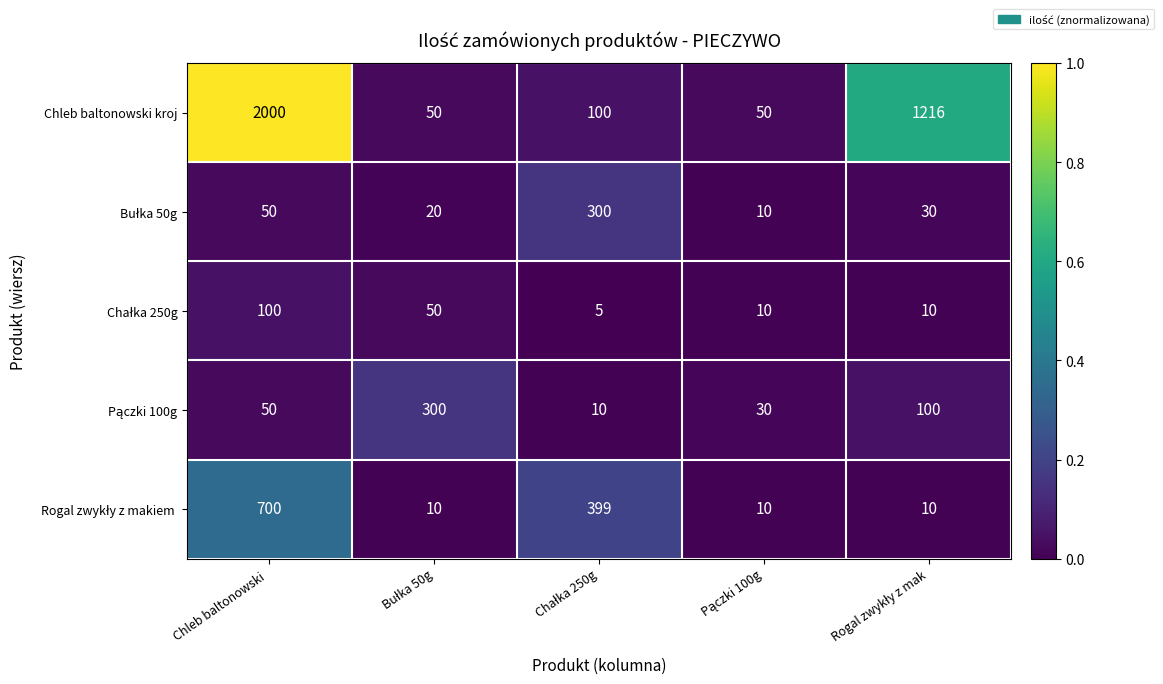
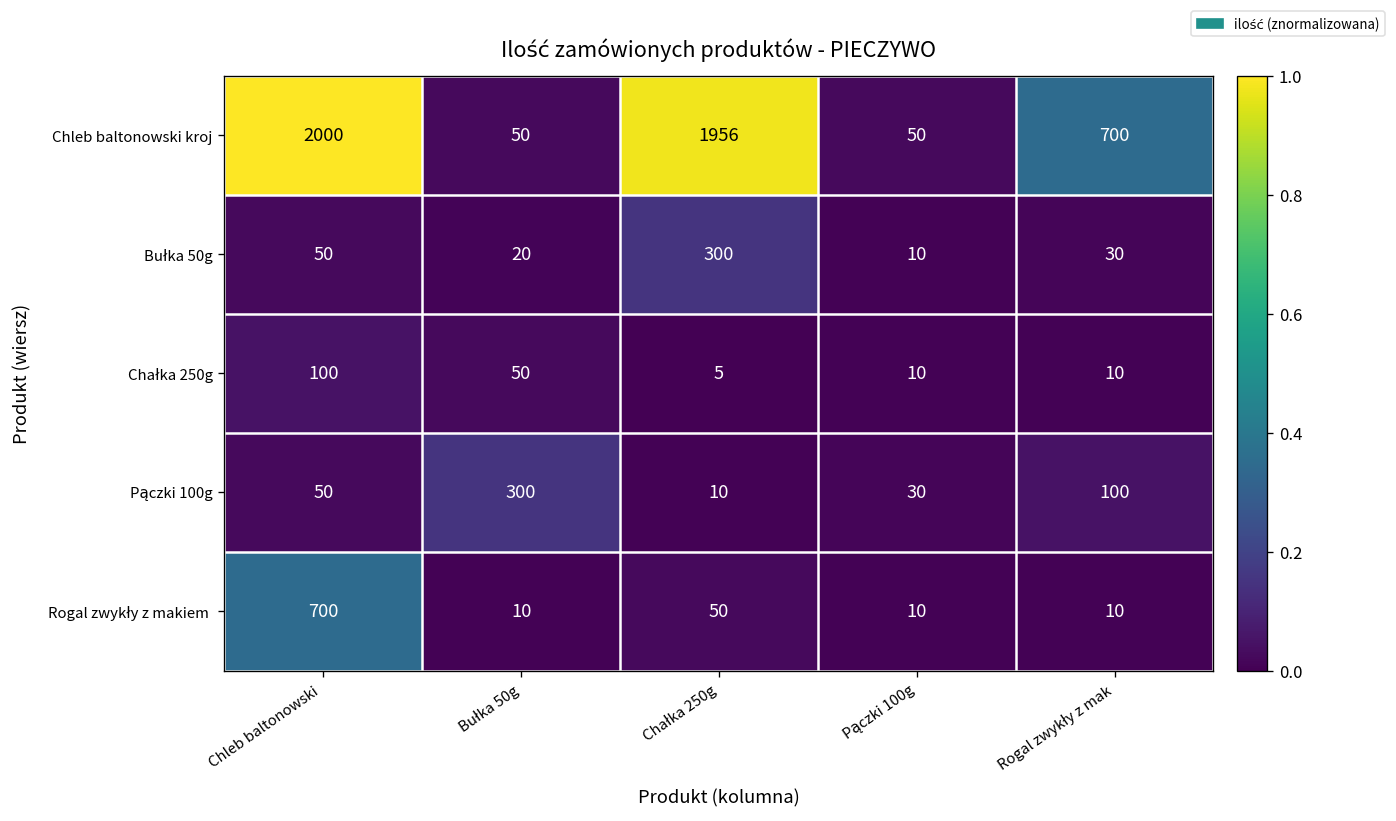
  {
    "Chleb baltonowski kroj": {
      "Chleb baltonowski": 2000,
      "Bułka 50g": 50,
-     "Chałka 250g": 100,
+     "Chałka 250g": 1956,
      "Pączki 100g": 50,
-     "Rogal zwykły z mak": 1216
+     "Rogal zwykły z mak": 700
    },
    "Bułka 50g": {
      "Chleb baltonowski": 50,
      "Bułka 50g": 20,
      "Chałka 250g": 300,
      "Pączki 100g": 10,
      "Rogal zwykły z mak": 30
    },
    "Chałka 250g": {
      "Chleb baltonowski": 100,
      "Bułka 50g": 50,
      "Chałka 250g": 5,
      "Pączki 100g": 10,
      "Rogal zwykły z mak": 10
    },
    "Pączki 100g": {
      "Chleb baltonowski": 50,
      "Bułka 50g": 300,
      "Chałka 250g": 10,
      "Pączki 100g": 30,
      "Rogal zwykły z mak": 100
    },
    "Rogal zwykły z makiem": {
      "Chleb baltonowski": 700,
      "Bułka 50g": 10,
-     "Chałka 250g": 399,
+     "Chałka 250g": 50,
      "Pączki 100g": 10,
      "Rogal zwykły z mak": 10
    }
  }
